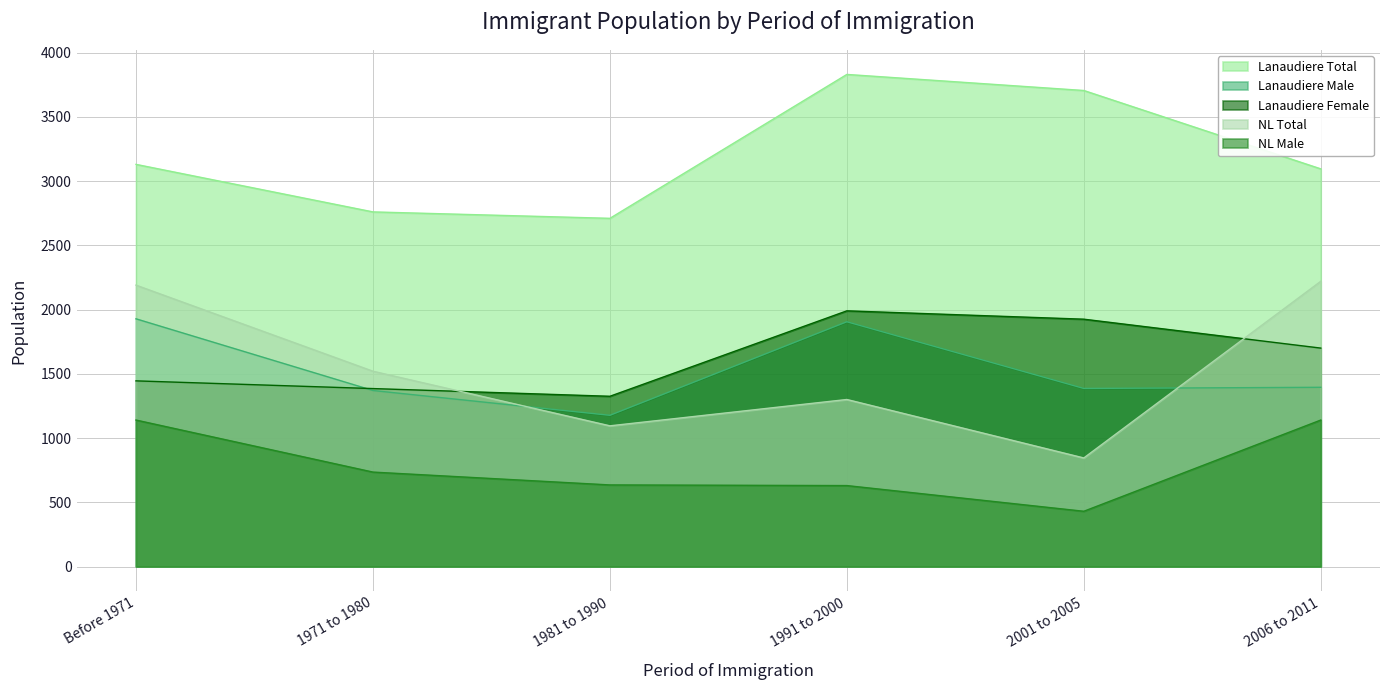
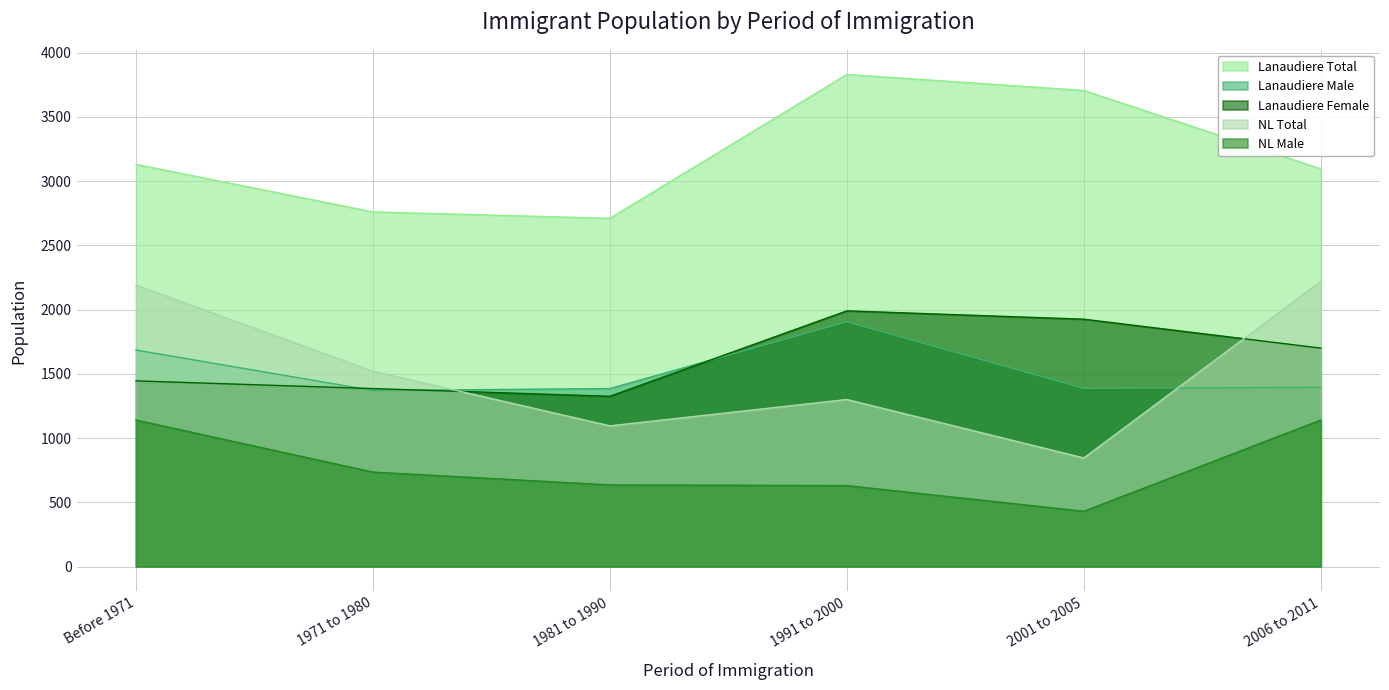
  {
    "Lanaudiere Male": {
-     "Before 1971": 1930,
-     "1981 to 1990": 1180,
+     "Before 1971": 1690,
+     "1981 to 1990": 1390,
      "1991 to 2000": 1910,
      "2001 to 2005": 1390,
      "2006 to 2011": 1400
    }
  }
